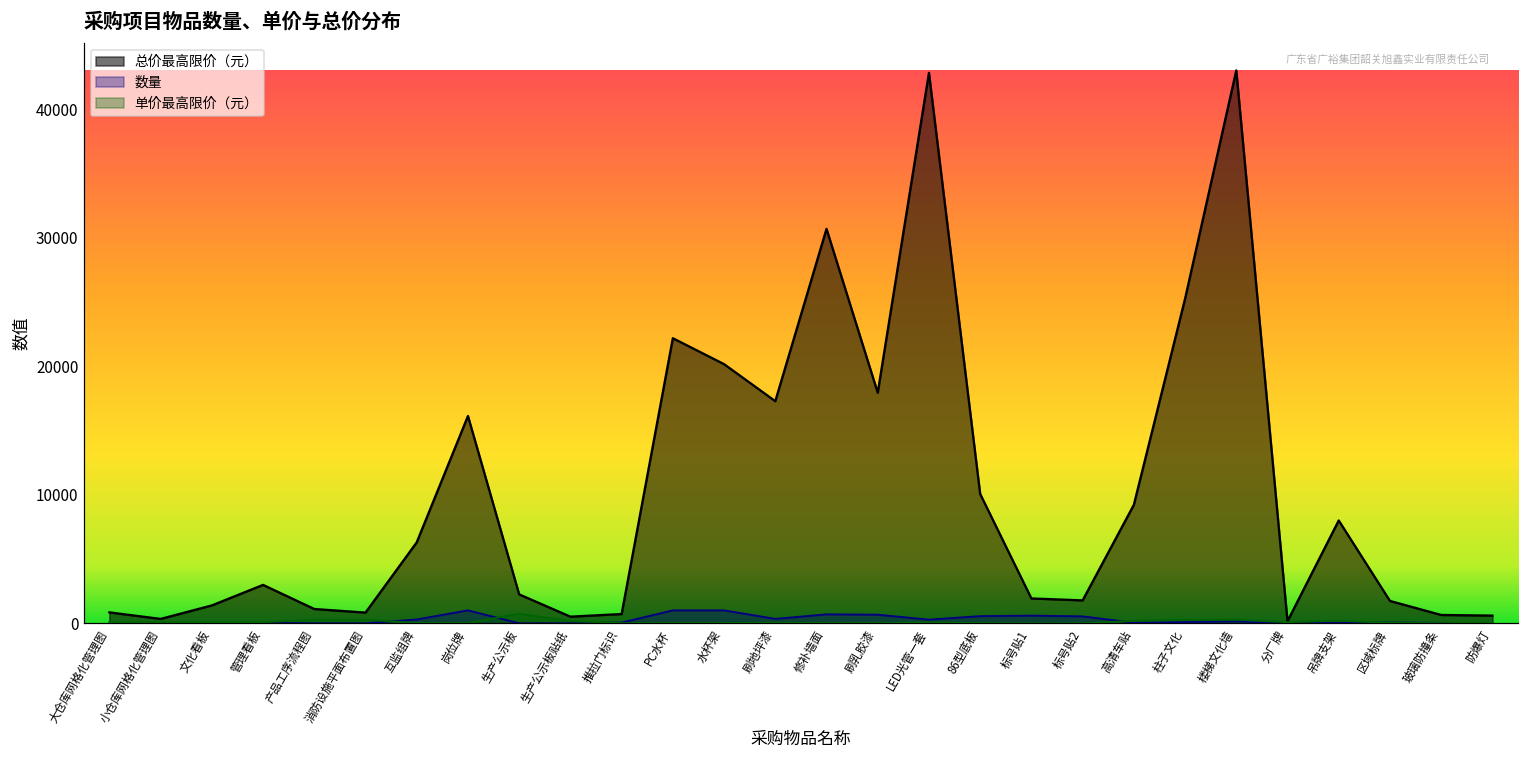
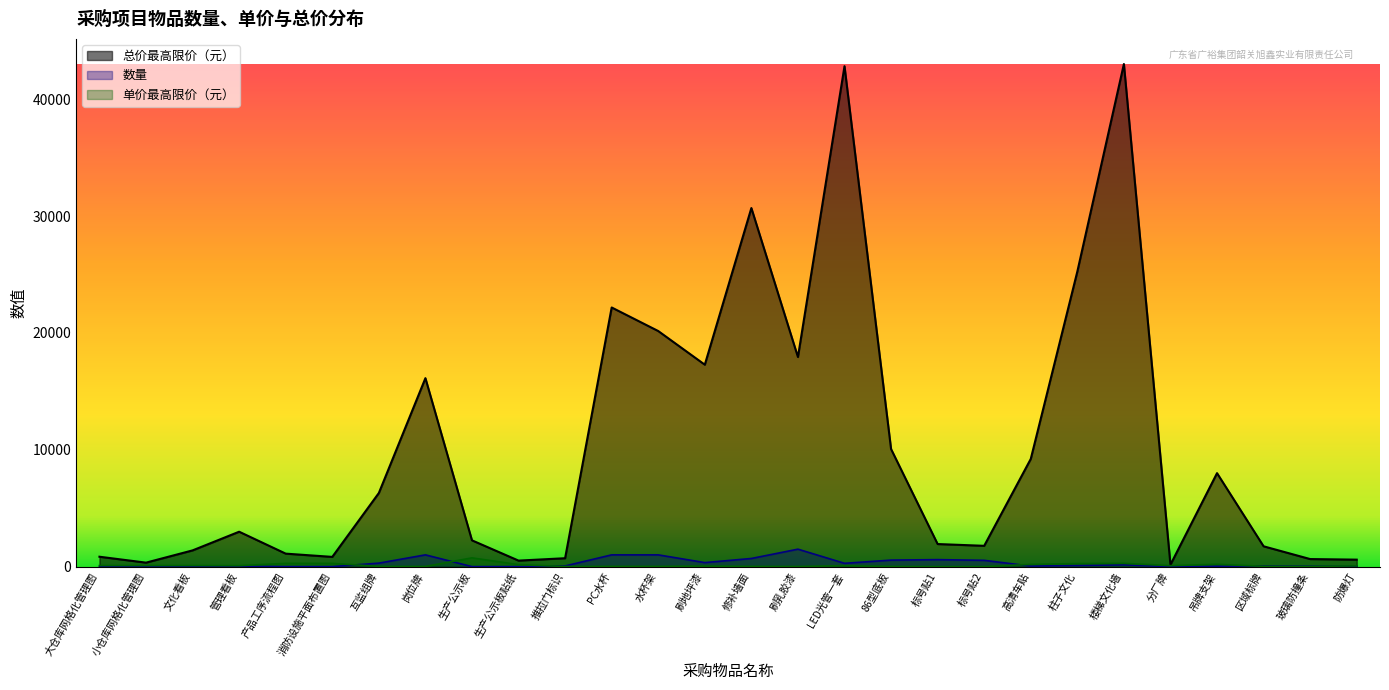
  {
    "总价最高限价（元）": {
      "大仓库网格化管理图": 800,
      "小仓库网格化管理图": 300,
      "文化看板": 1400,
      "管理看板": 3000,
      "产品工序流程图": 1100,
      "消防设施平面布置图": 800,
      "互监组牌": 6300,
      "岗位牌": 16100,
      "生产公示板": 2300,
      "生产公示板贴纸": 500,
      "推拉门标识": 700,
      "PC水杯": 22200,
      "水杯架": 20200,
      "刷地坪漆": 17300,
      "修补墙面": 30700,
      "刷乳胶漆": 17900,
      "LED光管一套": 42800,
      "86型底板": 10100,
      "标号贴1": 1900,
      "标号贴2": 1800,
      "高清车贴": 9200,
      "柱子文化": 25200,
      "楼梯文化墙": 43000,
      "吊牌支架": 8000,
      "区域标牌": 1700,
      "玻璃防撞条": 600,
      "防爆灯": 600
    },
    "数量": {
      "产品工序流程图": 0,
      "消防设施平面布置图": 0,
      "互监组牌": 300,
      "岗位牌": 1000,
      "生产公示板": 0,
      "PC水杯": 1000,
      "水杯架": 1000,
      "刷地坪漆": 300,
      "修补墙面": 700,
-     "刷乳胶漆": 700,
+     "刷乳胶漆": 1500,
      "86型底板": 600,
      "标号贴1": 600,
      "标号贴2": 500
    },
    "单价最高限价（元）": {
      "产品工序流程图": 300,
      "消防设施平面布置图": 300,
      "互监组牌": 0,
      "岗位牌": 0,
      "生产公示板": 800,
      "PC水杯": 0,
      "水杯架": 0,
      "刷地坪漆": 100,
      "修补墙面": 0,
      "刷乳胶漆": 0,
      "86型底板": 0,
      "标号贴1": 0,
      "标号贴2": 0
    }
  }
